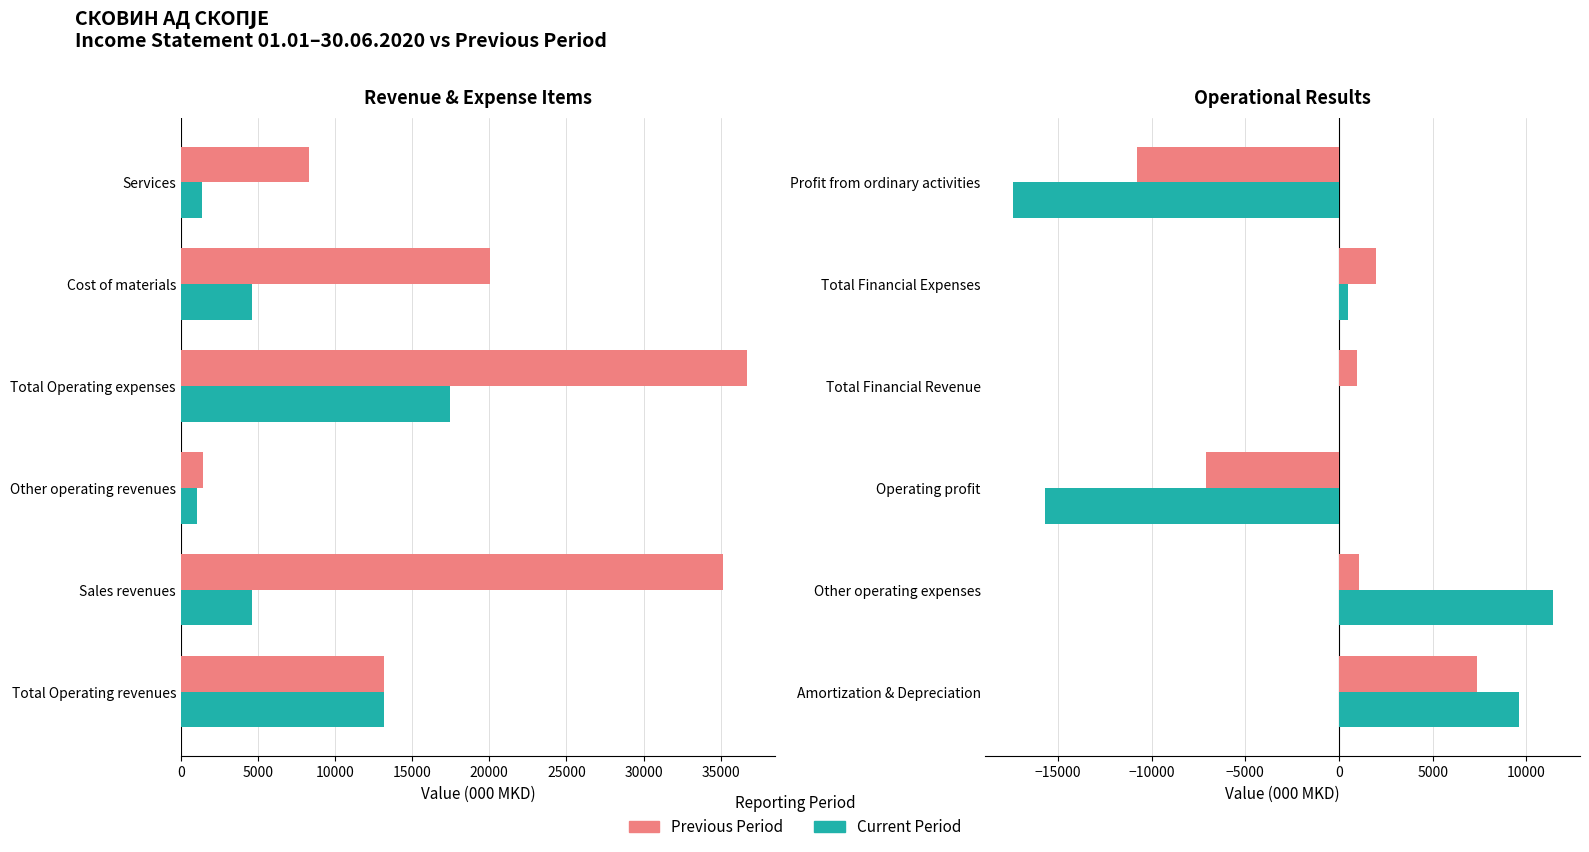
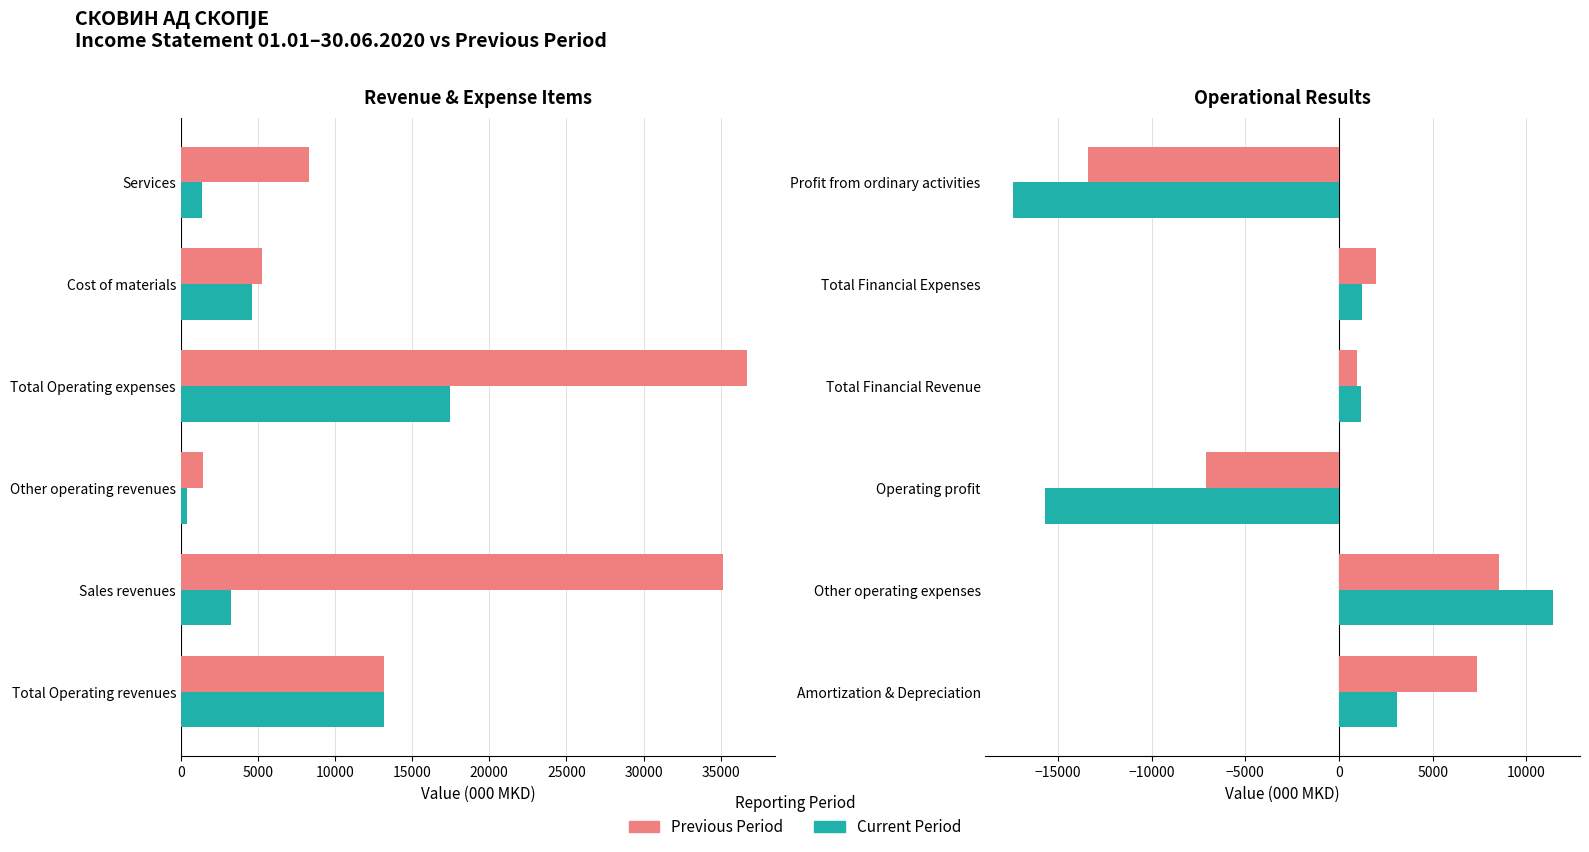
  {
    "Revenue & Expense Items": {
      "Previous Period": {
        "Services": 8300,
-       "Cost of materials": 20100,
+       "Cost of materials": 5300,
        "Total Operating expenses": 36700,
        "Other operating revenues": 1500,
        "Sales revenues": 35200,
        "Total Operating revenues": 13200
      },
      "Current Period": {
        "Services": 1400,
        "Cost of materials": 4600,
        "Total Operating expenses": 17500,
-       "Other operating revenues": 1000,
-       "Sales revenues": 4600,
+       "Other operating revenues": 400,
+       "Sales revenues": 3300,
        "Total Operating revenues": 13200
      }
    },
    "Operational Results": {
      "Previous Period": {
-       "Profit from ordinary activities": -10800,
+       "Profit from ordinary activities": -13400,
        "Total Financial Expenses": 2000,
        "Total Financial Revenue": 900,
        "Operating profit": -7100,
-       "Other operating expenses": 1100,
+       "Other operating expenses": 8500,
        "Amortization & Depreciation": 7400
      },
      "Current Period": {
        "Profit from ordinary activities": -17400,
-       "Total Financial Expenses": 500,
-       "Total Financial Revenue": 0,
+       "Total Financial Expenses": 1200,
+       "Total Financial Revenue": 1200,
        "Operating profit": -15700,
        "Other operating expenses": 11400,
-       "Amortization & Depreciation": 9600
+       "Amortization & Depreciation": 3100
      }
    }
  }
